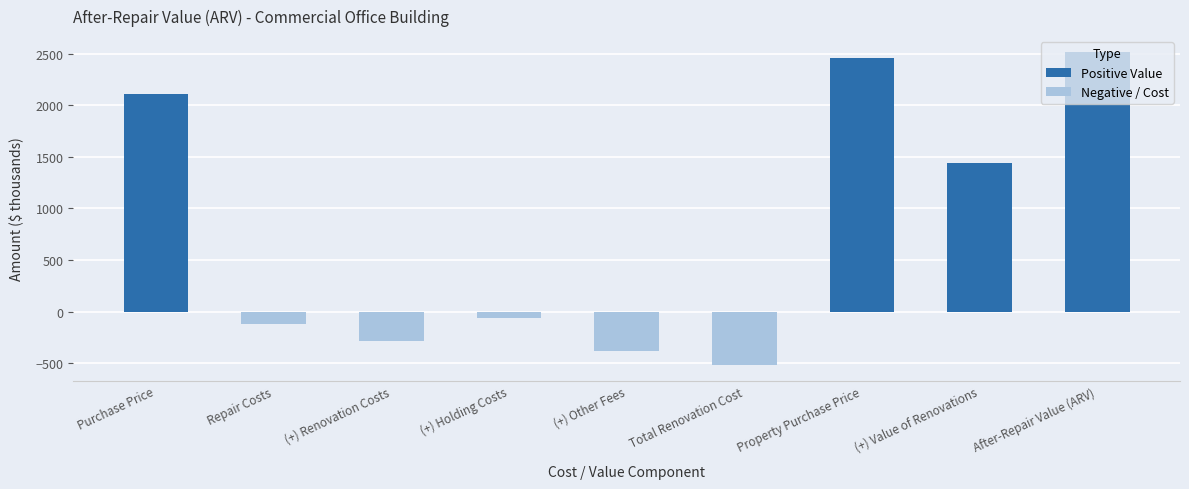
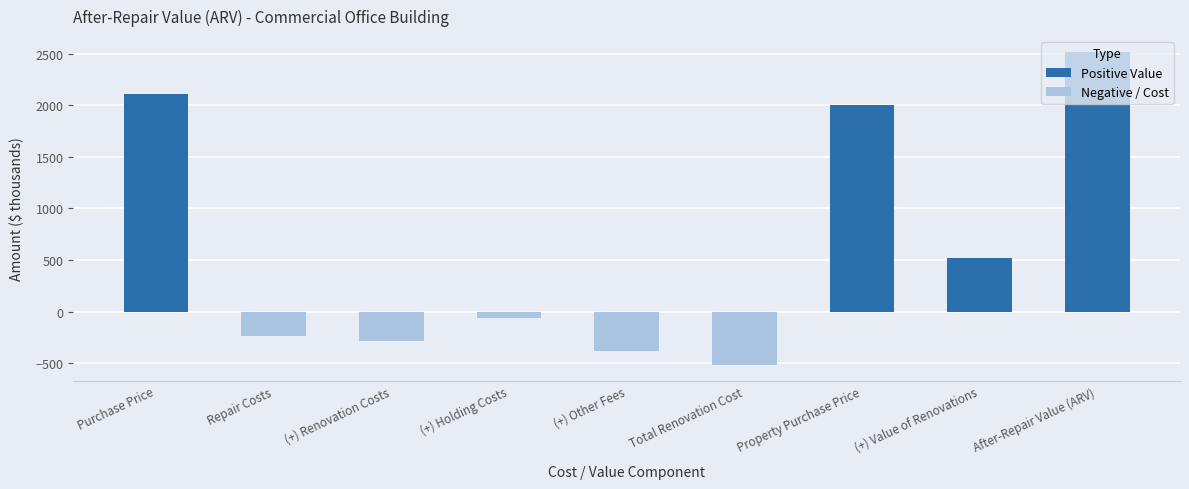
  {
    "Positive Value": {
      "Purchase Price": 2110,
-     "Property Purchase Price": 2460,
-     "(+) Value of Renovations": 1440
+     "Property Purchase Price": 2000,
+     "(+) Value of Renovations": 520
    },
    "Negative / Cost": {
-     "Repair Costs": -120,
+     "Repair Costs": -240,
      "(+) Renovation Costs": -290,
      "(+) Holding Costs": -60,
      "(+) Other Fees": -380,
      "Total Renovation Cost": -520
    }
  }
